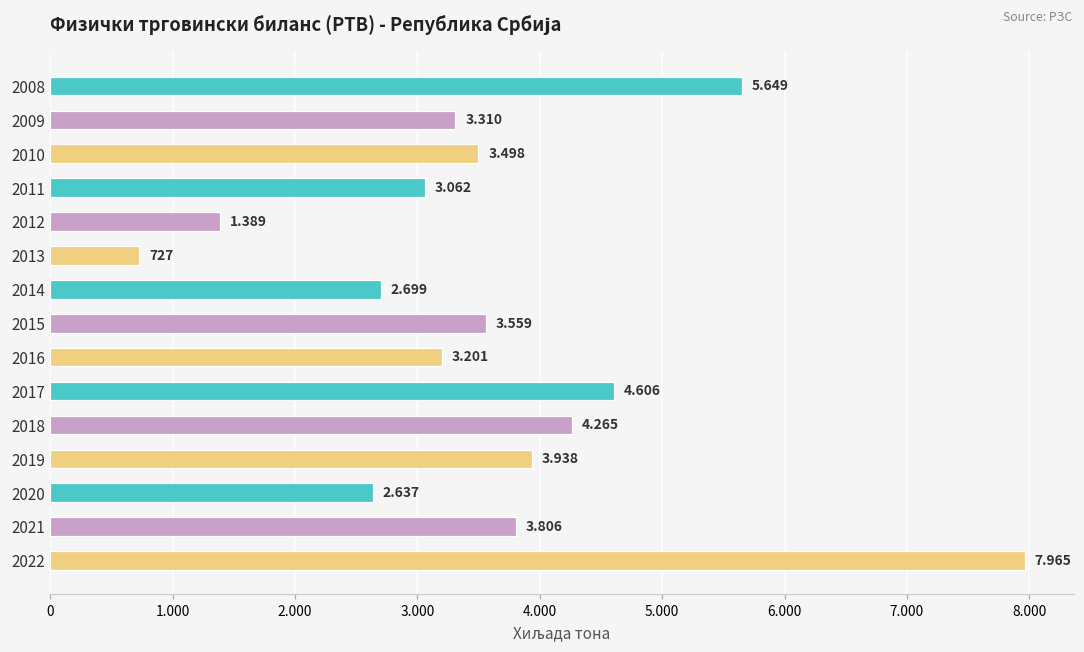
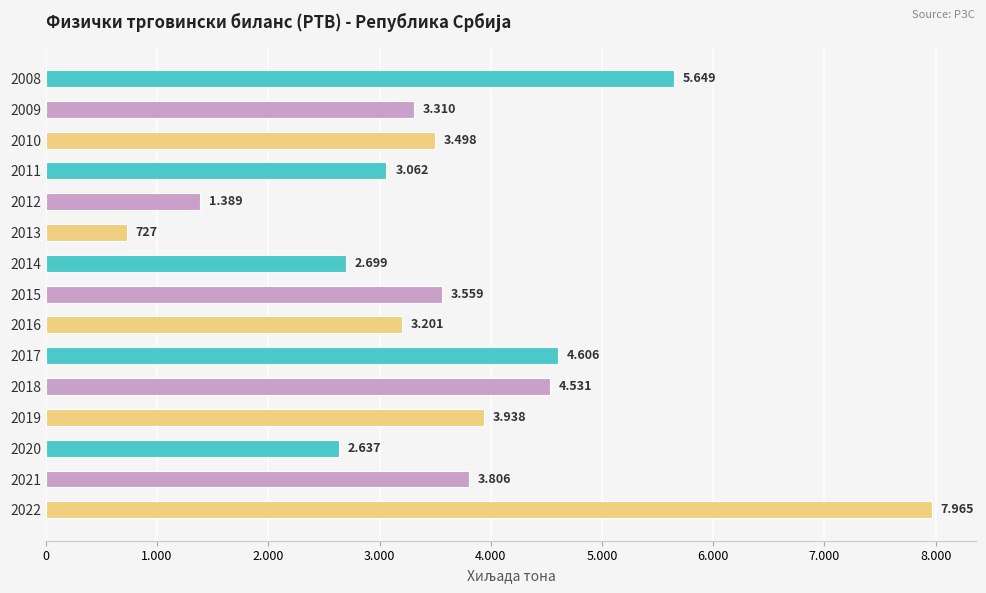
  {
    "2013": 727,
-   "2018": 4.265
+   "2018": 4.531
  }
